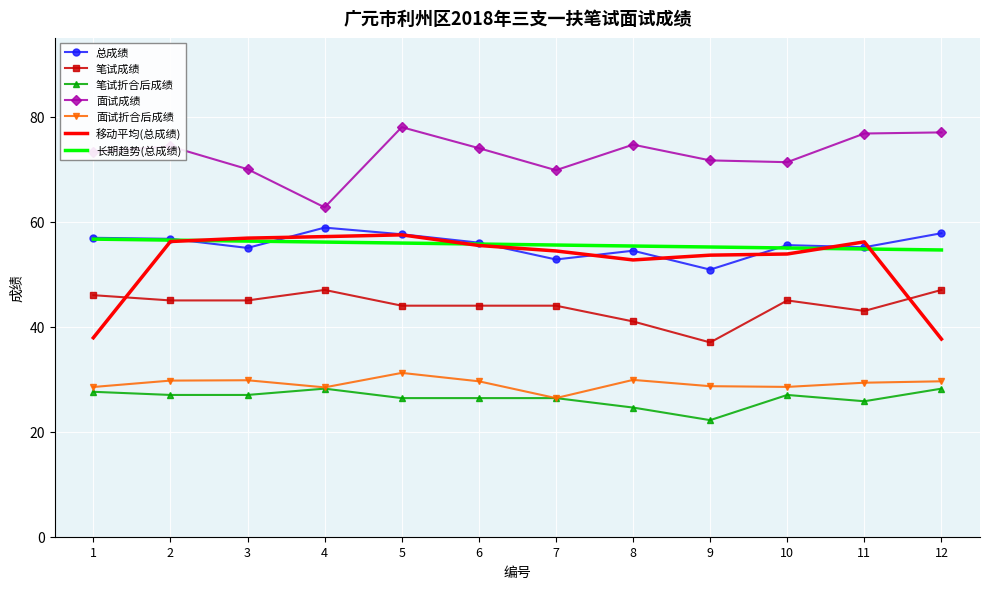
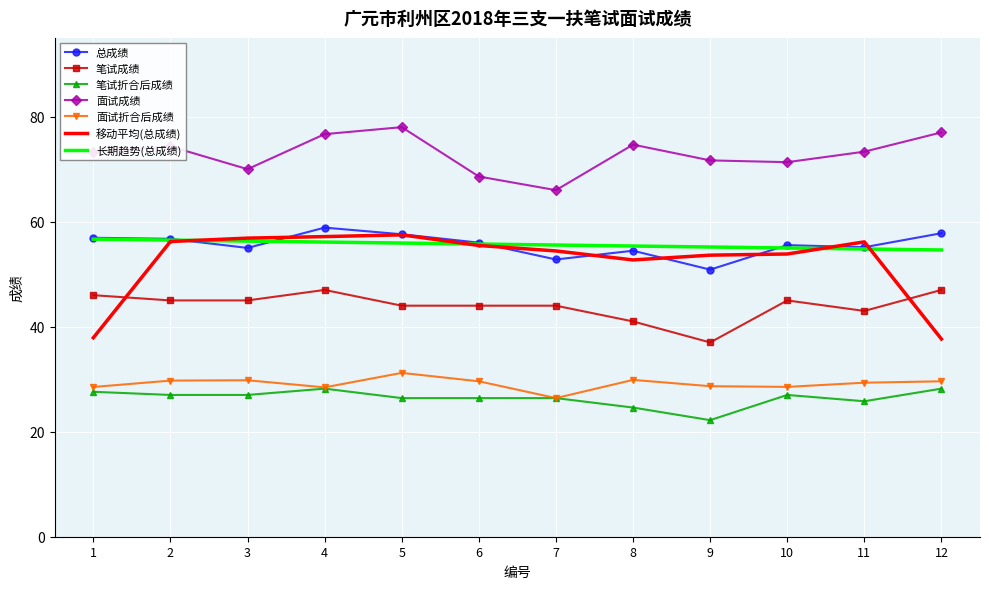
  {
    "总成绩": {
      "3": 55,
      "4": 59,
      "7": 53,
      "8": 54,
      "9": 51,
      "10": 56,
      "12": 58
    },
    "笔试折合后成绩": {
      "1": 28,
      "2": 27,
      "3": 27,
      "5": 26,
      "6": 26,
      "8": 25,
      "9": 22,
      "10": 27,
      "11": 26,
      "12": 28
    },
    "面试成绩": {
      "3": 70,
-     "4": 63,
+     "4": 77,
      "5": 78,
-     "6": 74,
-     "7": 70,
+     "6": 69,
+     "7": 66,
      "8": 75,
      "9": 72,
      "10": 71,
-     "11": 77,
+     "11": 73,
      "12": 77
    },
    "面试折合后成绩": {
      "1": 29,
      "2": 30,
      "3": 30,
      "5": 31,
      "6": 30,
      "8": 30,
      "9": 29,
      "10": 29,
      "11": 29,
      "12": 30
    },
    "长期趋势(总成绩)": {
      "3": 56,
      "4": 56,
      "5": 56,
      "7": 56,
      "8": 55,
      "9": 55,
      "10": 55,
      "12": 55
    }
  }
